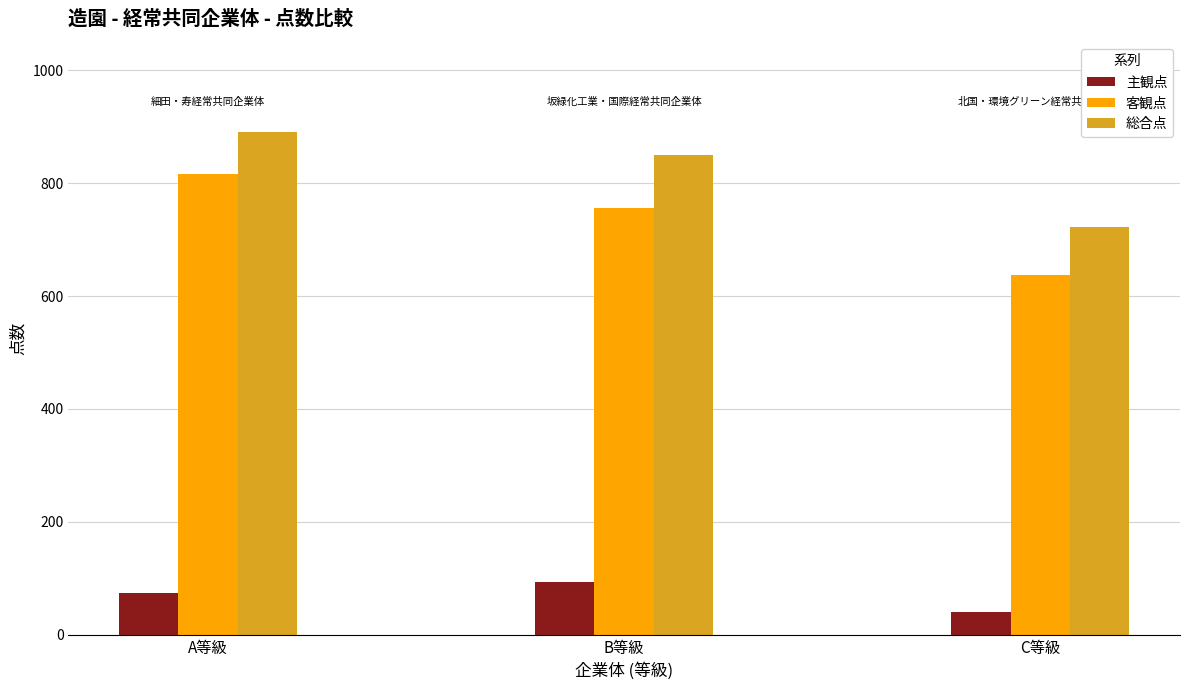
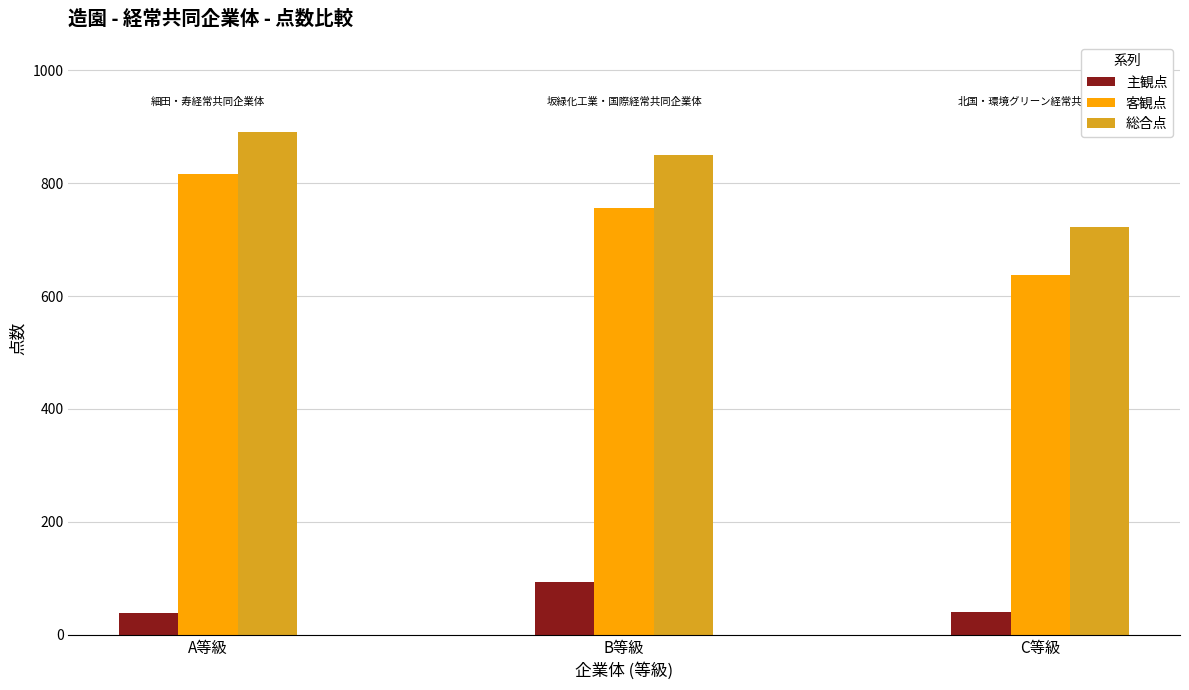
  {
    "主観点": {
-     "A等級": 70,
+     "A等級": 40,
      "B等級": 90,
      "C等級": 40
    }
  }
